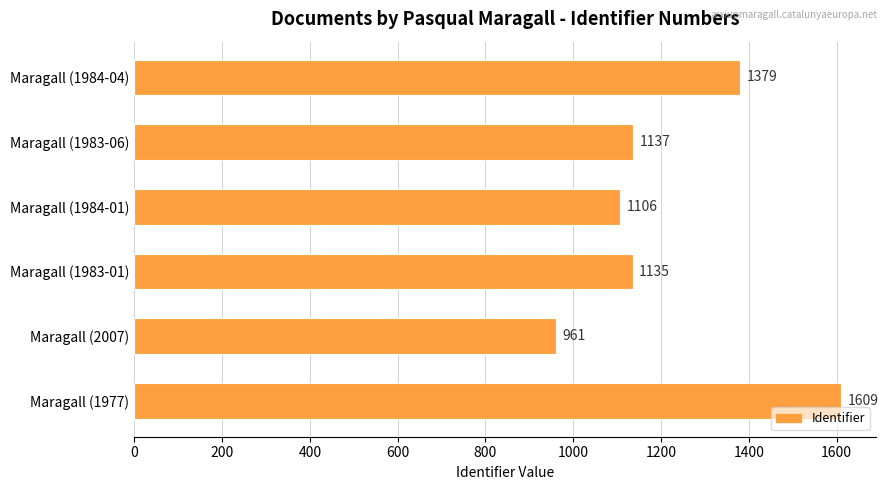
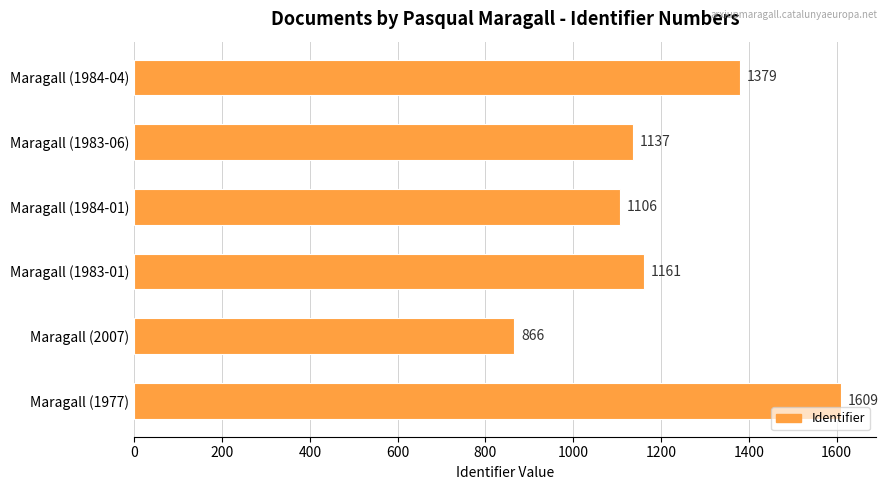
  {
    "Maragall (1984-04)": 1379,
    "Maragall (1983-06)": 1137,
    "Maragall (1984-01)": 1106,
-   "Maragall (1983-01)": 1135,
-   "Maragall (2007)": 961
+   "Maragall (1983-01)": 1161,
+   "Maragall (2007)": 866
  }
